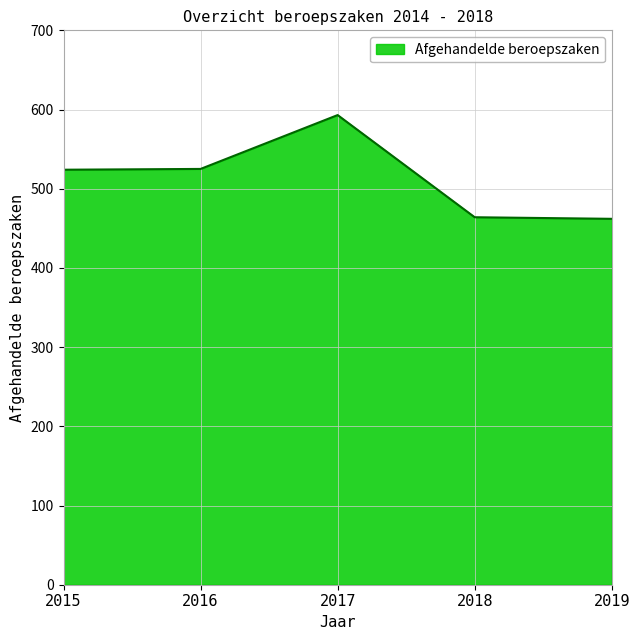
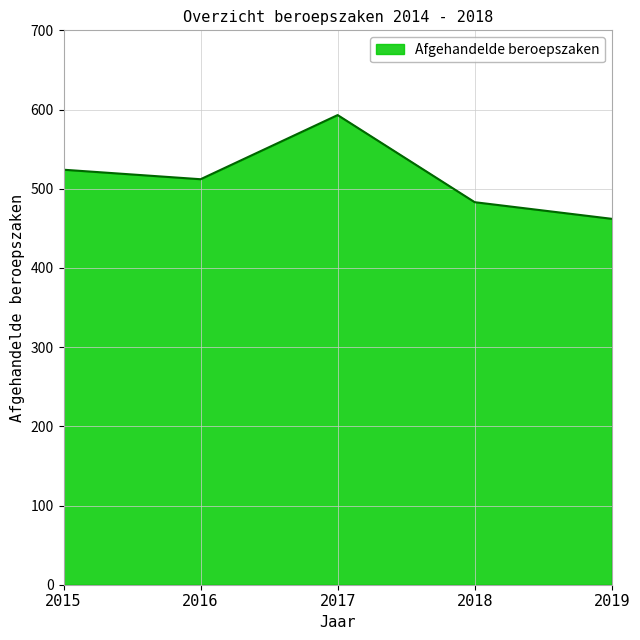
  {
    "2015": 520,
-   "2016": 530,
+   "2016": 510,
    "2017": 590,
-   "2018": 460,
+   "2018": 480,
    "2019": 460
  }
